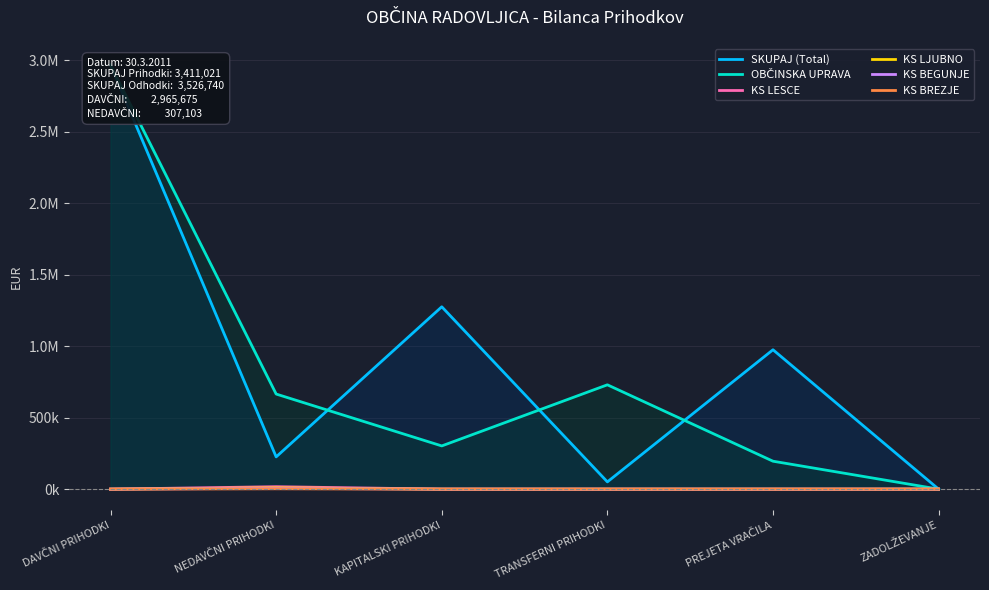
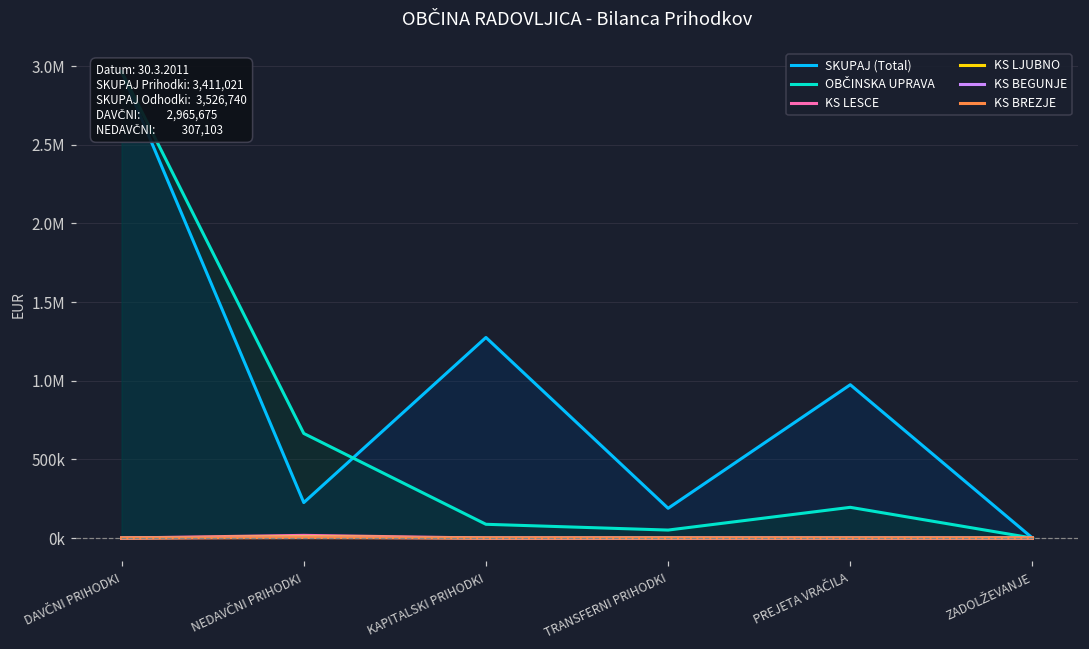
  {
    "SKUPAJ (Total)": {
      "NEDAVČNI PRIHODKI": 230000,
      "KAPITALSKI PRIHODKI": 1280000,
-     "TRANSFERNI PRIHODKI": 50000,
+     "TRANSFERNI PRIHODKI": 190000,
      "PREJETA VRAČILA": 970000
    },
    "OBČINSKA UPRAVA": {
      "NEDAVČNI PRIHODKI": 660000,
-     "KAPITALSKI PRIHODKI": 300000,
-     "TRANSFERNI PRIHODKI": 730000,
+     "KAPITALSKI PRIHODKI": 90000,
+     "TRANSFERNI PRIHODKI": 50000,
      "PREJETA VRAČILA": 200000
    }
  }
